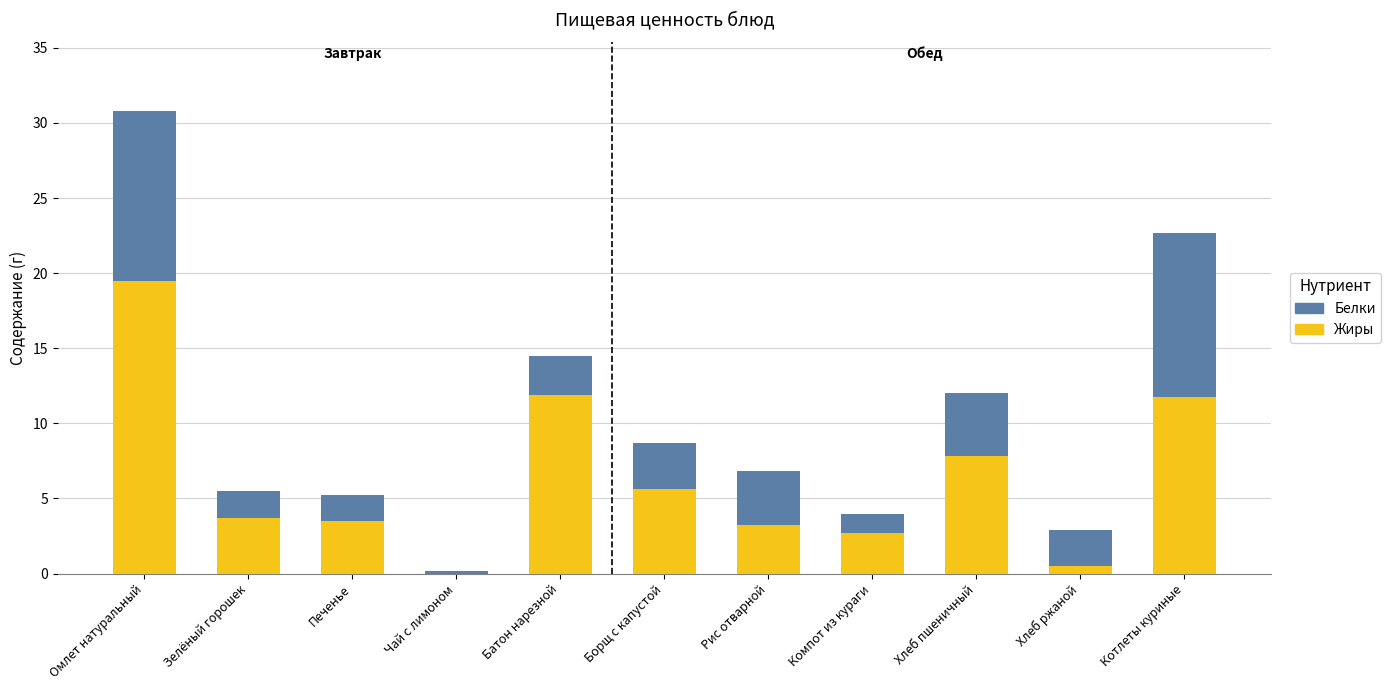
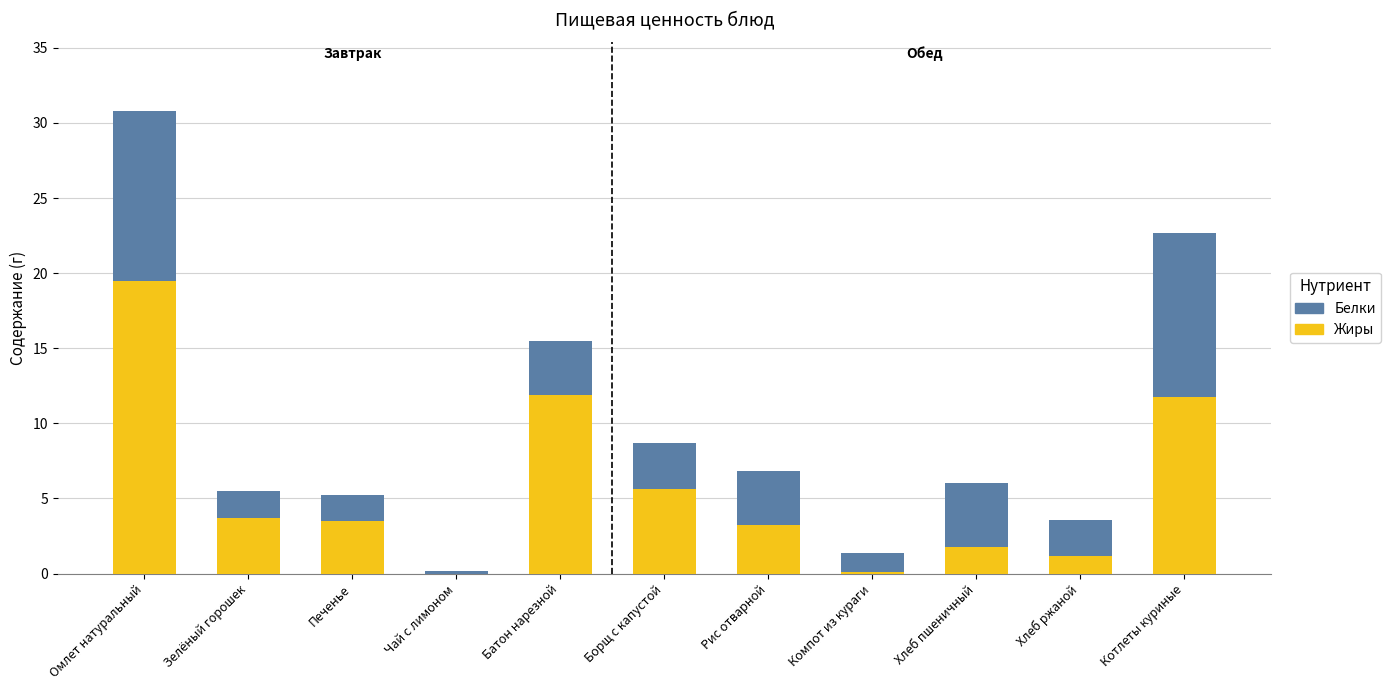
  {
    "Жиры": {
      "Омлет натуральный": 19.5,
      "Зелёный горошек": 3.7,
      "Печенье": 3.5,
      "Чай с лимоном": 0.0,
      "Батон нарезной": 11.9,
      "Борщ с капустой": 5.6,
      "Рис отварной": 3.2,
-     "Компот из кураги": 2.7,
-     "Хлеб пшеничный": 7.8,
-     "Хлеб ржаной": 0.5,
+     "Компот из кураги": 0.1,
+     "Хлеб пшеничный": 1.8,
+     "Хлеб ржаной": 1.2,
      "Котлеты куриные": 11.8
    },
    "Белки": {
      "Омлет натуральный": 11.3,
      "Зелёный горошек": 1.8,
      "Печенье": 1.7,
      "Чай с лимоном": 0.2,
-     "Батон нарезной": 2.6,
+     "Батон нарезной": 3.6,
      "Борщ с капустой": 3.1,
      "Рис отварной": 3.6,
      "Компот из кураги": 1.3,
      "Хлеб пшеничный": 4.2,
      "Хлеб ржаной": 2.4,
      "Котлеты куриные": 10.9
    }
  }
